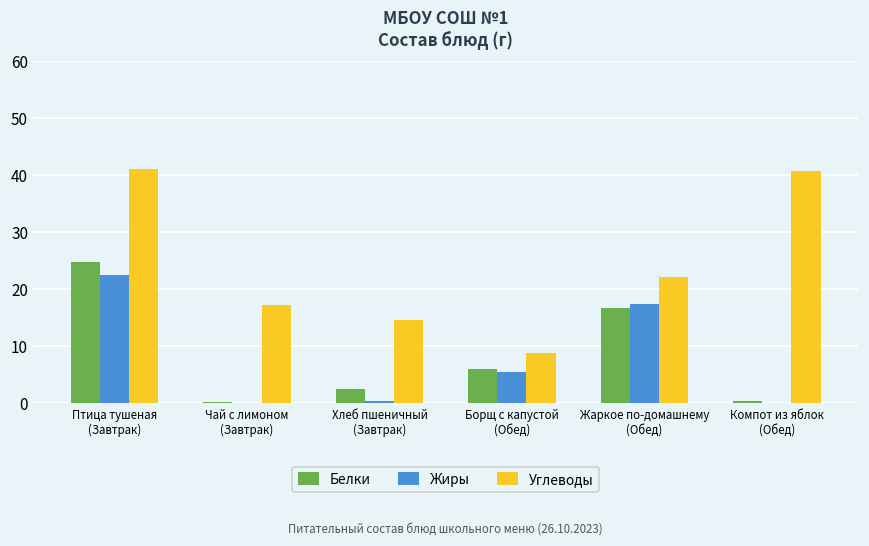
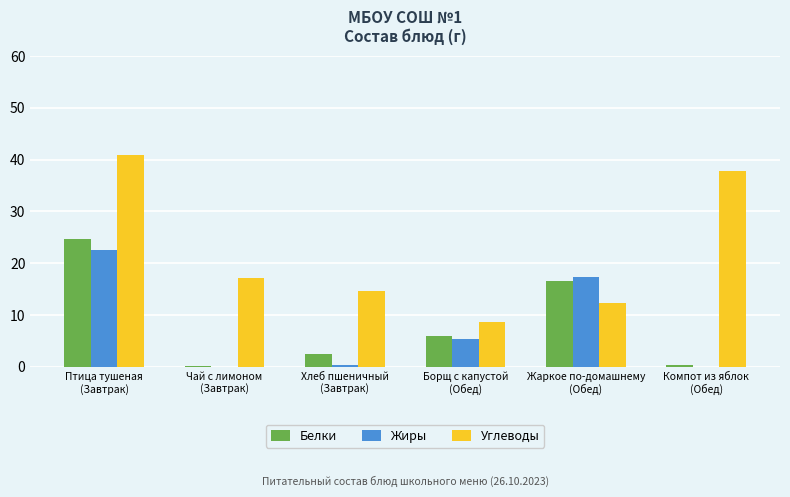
  {
    "Белки": {
      "Птица тушеная (Завтрак)": 25,
      "Хлеб пшеничный (Завтрак)": 2,
      "Борщ с капустой (Обед)": 6,
      "Жаркое по-домашнему (Обед)": 17
    },
    "Жиры": {
      "Птица тушеная (Завтрак)": 23,
      "Борщ с капустой (Обед)": 5,
      "Жаркое по-домашнему (Обед)": 17,
      "Компот из яблок (Обед)": 0
    },
    "Углеводы": {
      "Птица тушеная (Завтрак)": 41,
      "Чай с лимоном (Завтрак)": 17,
      "Хлеб пшеничный (Завтрак)": 15,
      "Борщ с капустой (Обед)": 9,
-     "Жаркое по-домашнему (Обед)": 22,
-     "Компот из яблок (Обед)": 41
+     "Жаркое по-домашнему (Обед)": 12,
+     "Компот из яблок (Обед)": 38
    }
  }
